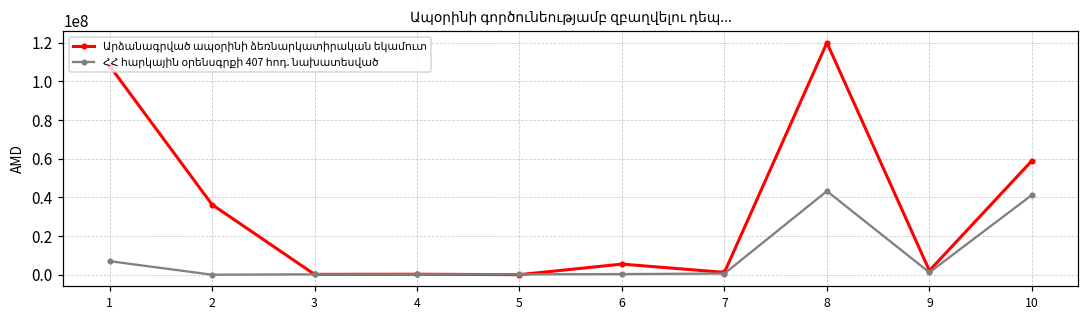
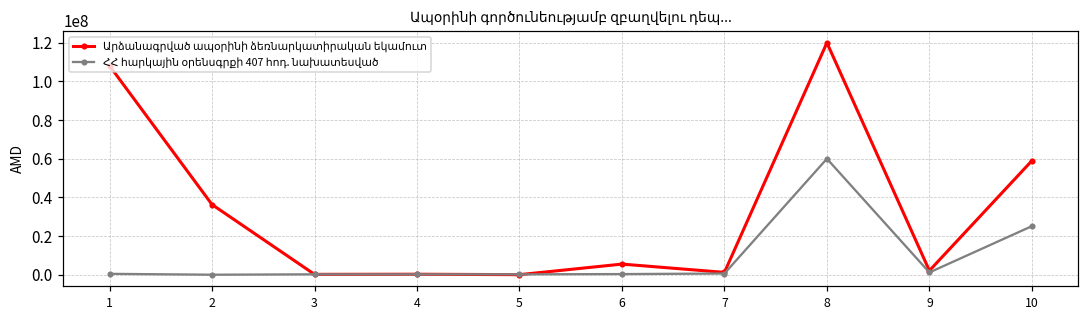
  {
    "Արձանագրված ապօրինի ձեռնարկատիրական եկամուտ": {
      "2": 36000000,
      "6": 5000000,
      "8": 120000000,
      "10": 59000000
    },
    "ՀՀ հարկային օրենսգրքի 407 հոդ. նախատեսված": {
-     "1": 7000000,
+     "1": 0,
      "2": 0,
      "6": 0,
-     "8": 43000000,
-     "10": 41000000
+     "8": 60000000,
+     "10": 25000000
    }
  }
